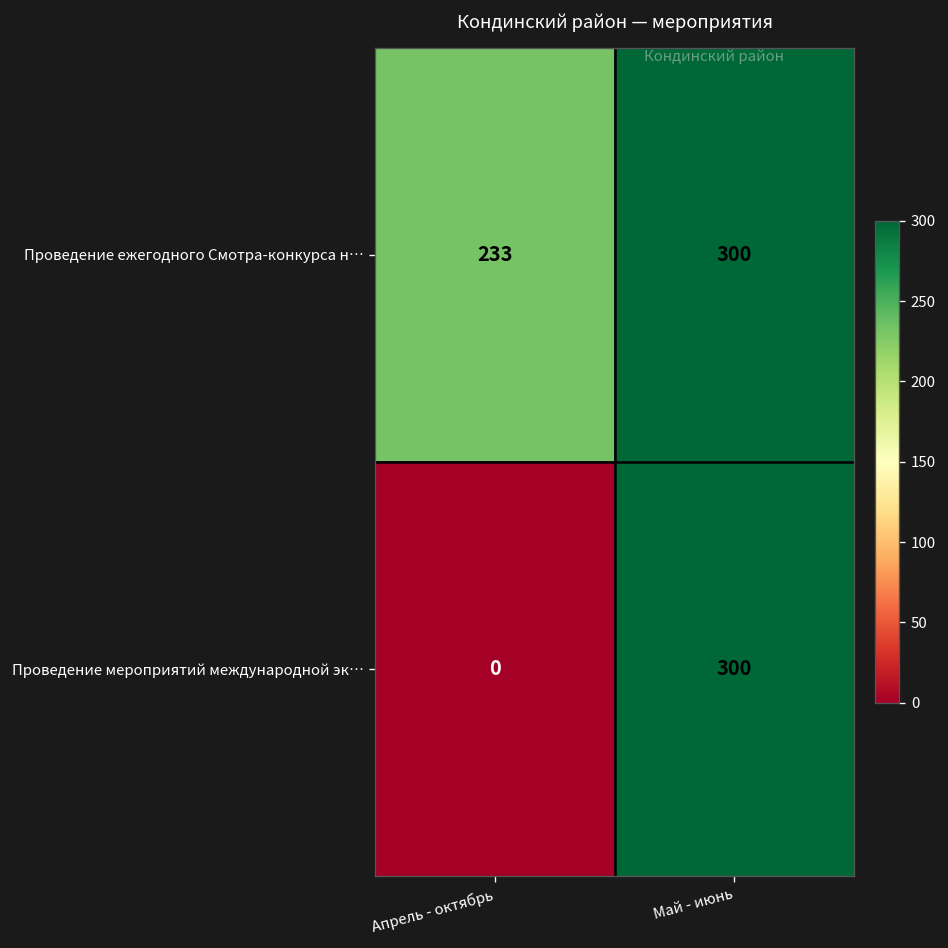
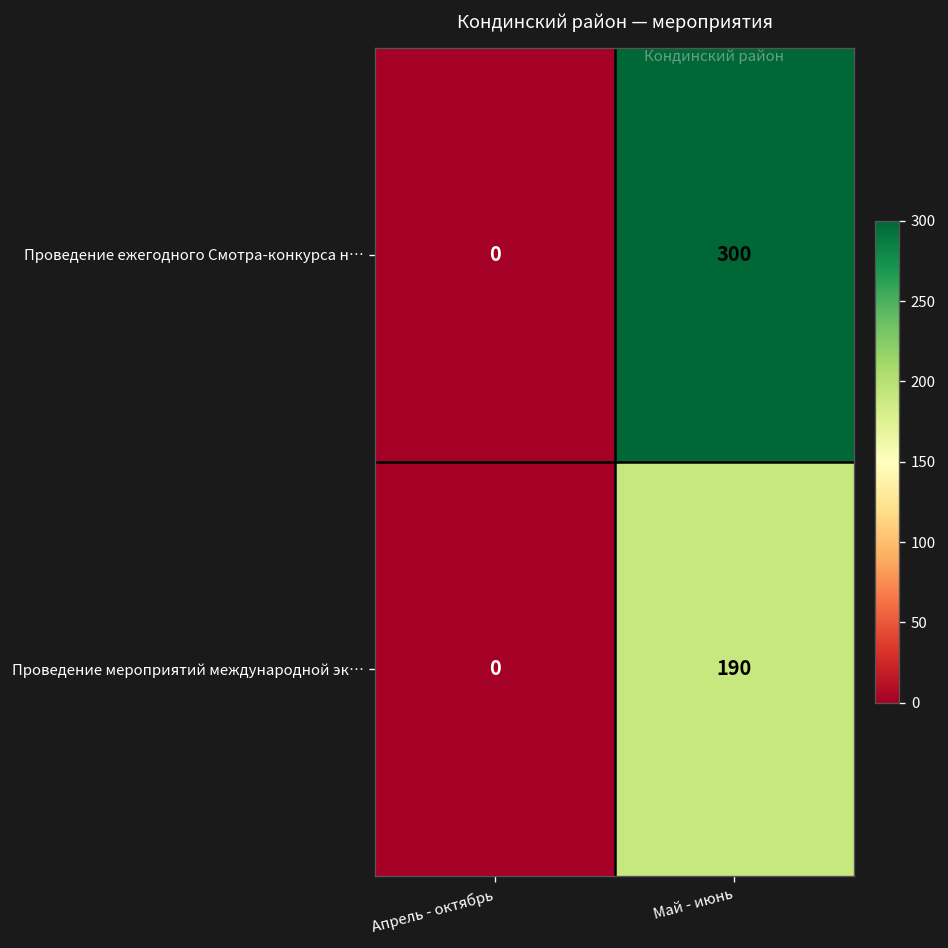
  {
    "Проведение ежегодного Смотра-конкурса н…": {
-     "Апрель - октябрь": 233,
+     "Апрель - октябрь": 0,
      "Май - июнь": 300
    },
    "Проведение мероприятий международной эк…": {
      "Апрель - октябрь": 0,
-     "Май - июнь": 300
+     "Май - июнь": 190
    }
  }
